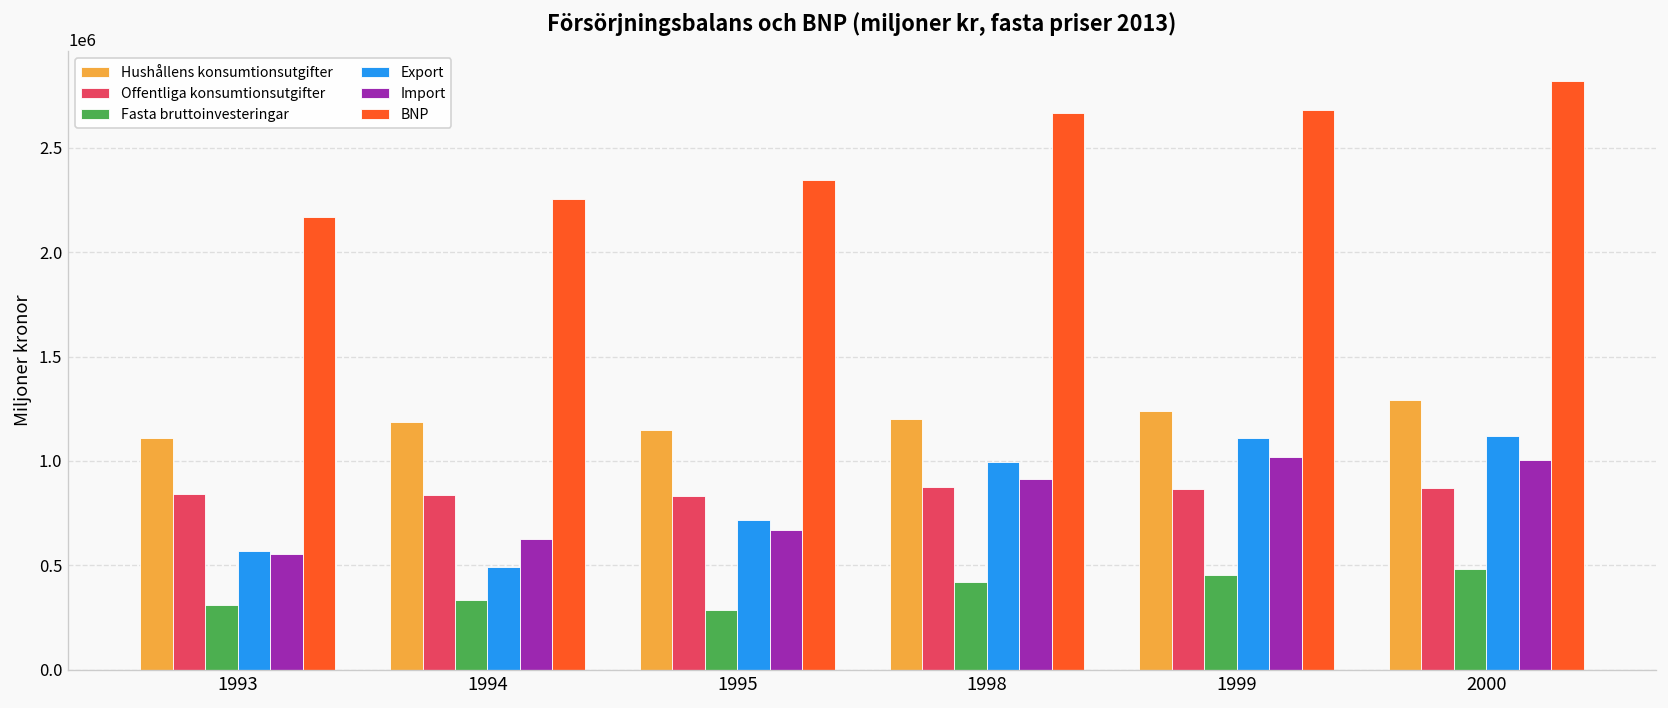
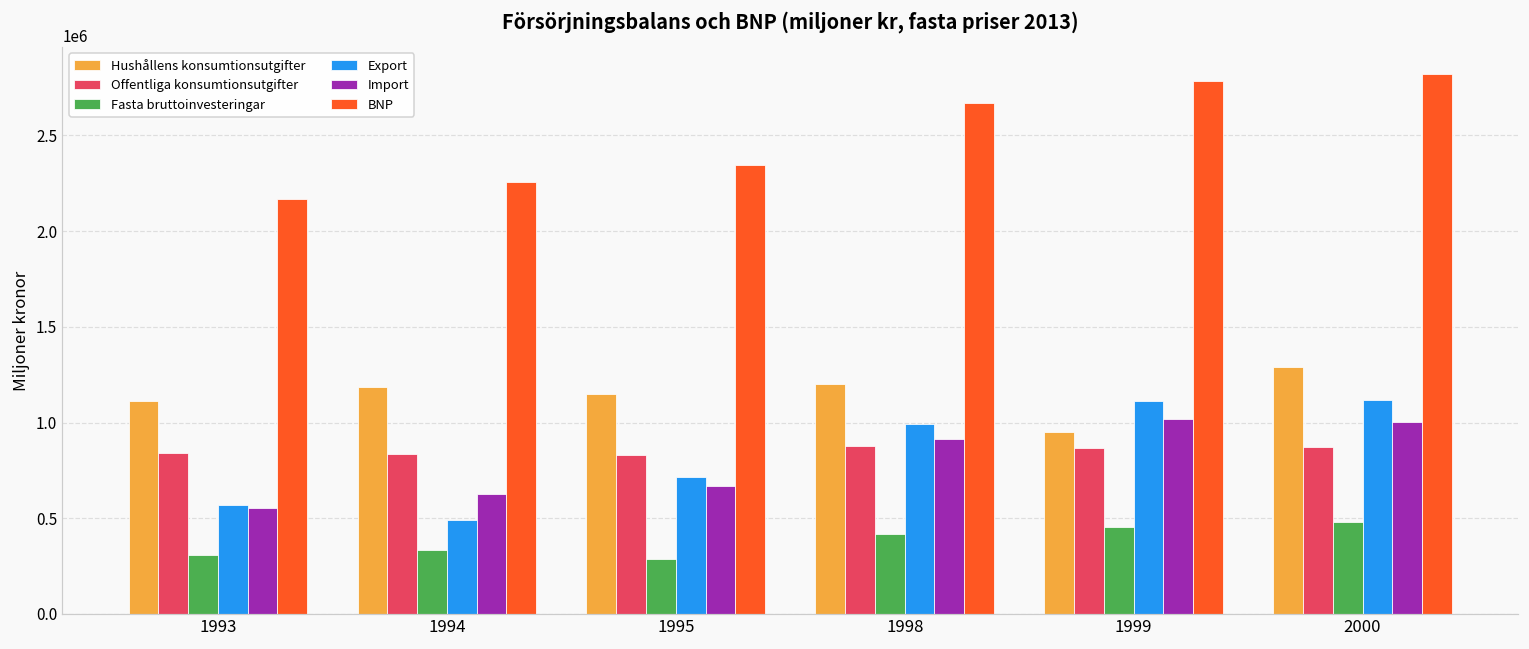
  {
    "Hushållens konsumtionsutgifter": {
      "1993": 1110000,
      "1994": 1190000,
      "1995": 1150000,
      "1998": 1200000,
-     "1999": 1240000,
+     "1999": 950000,
      "2000": 1290000
    },
    "Offentliga konsumtionsutgifter": {
      "1993": 840000,
      "1994": 840000,
      "1995": 830000,
      "1998": 880000,
      "1999": 870000,
      "2000": 870000
    },
    "Fasta bruttoinvesteringar": {
      "1993": 310000,
      "1994": 330000,
      "1995": 290000,
      "1998": 420000,
      "1999": 460000,
      "2000": 480000
    },
    "Export": {
      "1993": 570000,
      "1994": 490000,
      "1995": 720000,
      "1998": 990000,
      "1999": 1110000,
      "2000": 1120000
    },
    "Import": {
      "1993": 550000,
      "1994": 630000,
      "1995": 670000,
      "1998": 910000,
      "1999": 1020000,
      "2000": 1000000
    },
    "BNP": {
      "1993": 2170000,
      "1994": 2250000,
      "1995": 2340000,
      "1998": 2670000,
-     "1999": 2680000,
+     "1999": 2790000,
      "2000": 2820000
    }
  }
